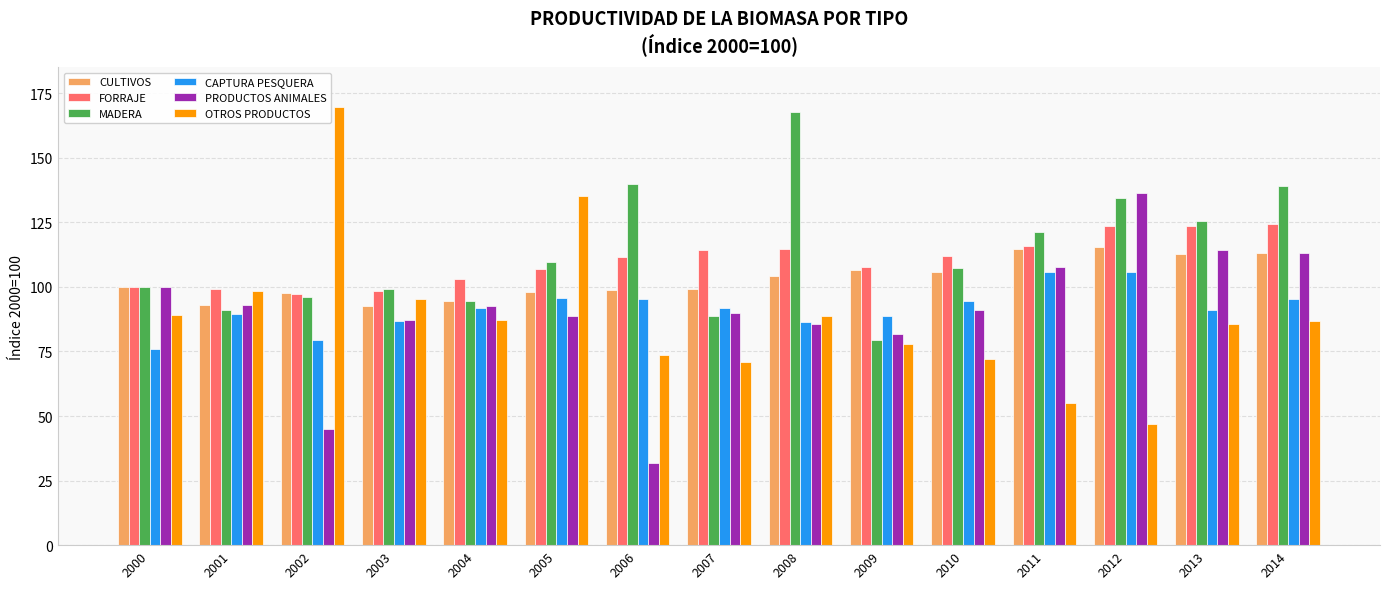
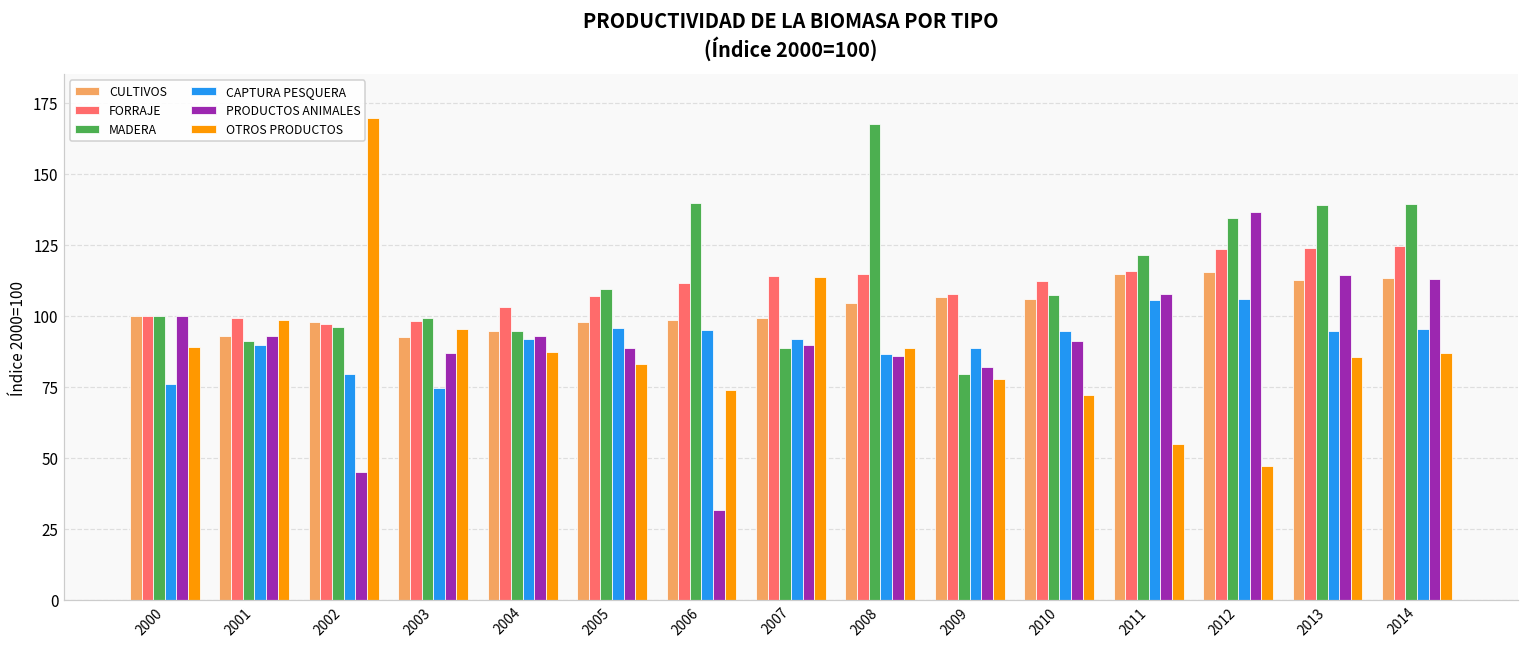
  {
    "MADERA": {
      "2000": 100,
      "2001": 91,
      "2002": 96,
      "2003": 99,
      "2004": 95,
      "2005": 109,
      "2006": 140,
      "2007": 89,
      "2008": 168,
      "2009": 79,
      "2010": 107,
      "2011": 121,
      "2012": 134,
-     "2013": 126,
+     "2013": 139,
      "2014": 139
    },
    "CAPTURA PESQUERA": {
      "2000": 76,
      "2001": 90,
      "2002": 80,
-     "2003": 87,
+     "2003": 74,
      "2004": 92,
      "2005": 96,
      "2006": 95,
      "2007": 92,
      "2008": 87,
      "2009": 89,
      "2010": 95,
      "2011": 106,
      "2012": 106,
-     "2013": 91,
+     "2013": 95,
      "2014": 95
    },
    "PRODUCTOS ANIMALES": {
      "2000": 100,
      "2001": 93,
      "2002": 45,
      "2003": 87,
      "2004": 93,
      "2005": 89,
      "2006": 32,
      "2007": 90,
      "2008": 86,
      "2009": 82,
      "2010": 91,
      "2011": 108,
      "2012": 136,
      "2013": 114,
      "2014": 113
    },
    "OTROS PRODUCTOS": {
      "2000": 89,
      "2001": 98,
      "2002": 170,
      "2003": 95,
      "2004": 87,
-     "2005": 135,
+     "2005": 83,
      "2006": 74,
-     "2007": 71,
+     "2007": 114,
      "2008": 89,
      "2009": 78,
      "2010": 72,
      "2011": 55,
      "2012": 47,
      "2013": 86,
      "2014": 87
    }
  }
